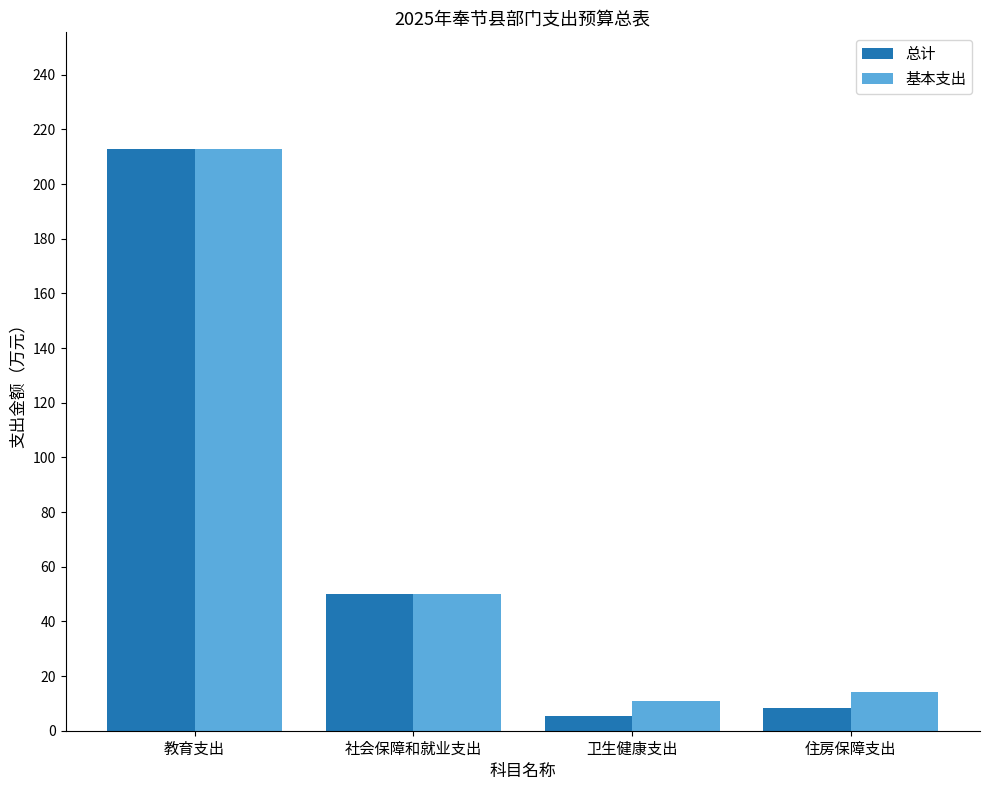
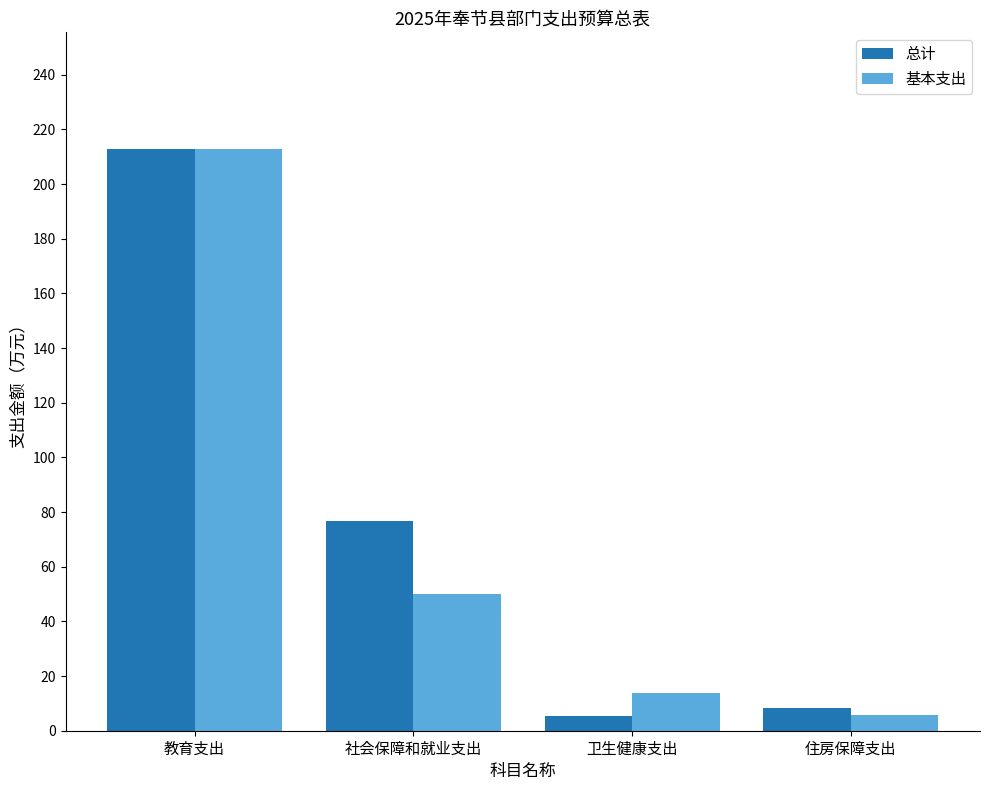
  {
    "总计": {
      "教育支出": 213,
-     "社会保障和就业支出": 50,
+     "社会保障和就业支出": 77,
      "卫生健康支出": 5,
      "住房保障支出": 8
    },
    "基本支出": {
      "教育支出": 213,
      "社会保障和就业支出": 50,
-     "卫生健康支出": 11,
-     "住房保障支出": 14
+     "卫生健康支出": 14,
+     "住房保障支出": 6
    }
  }
